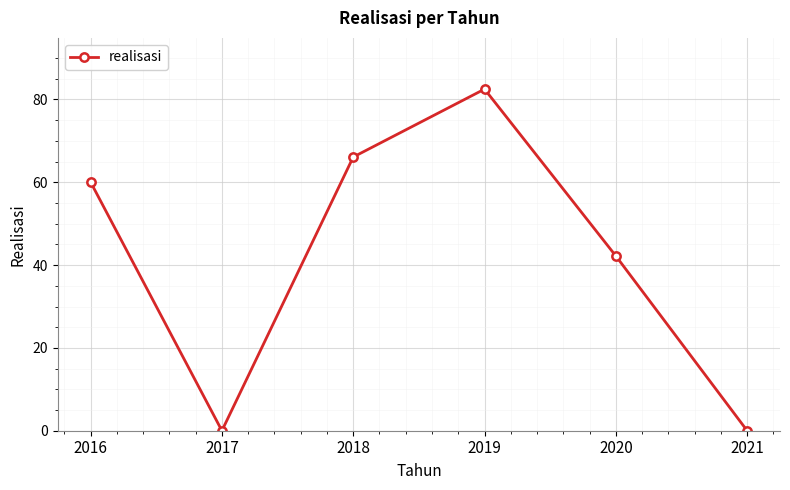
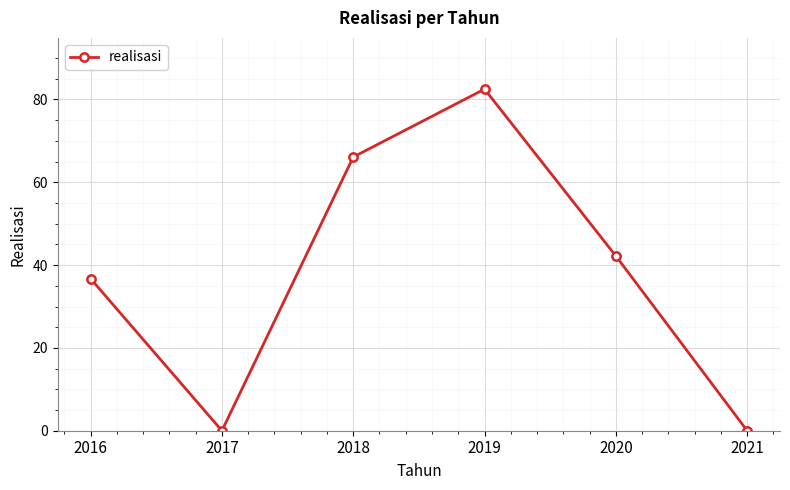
  {
-   "2016": 60,
+   "2016": 37,
    "2017": 0,
    "2018": 66,
    "2019": 83,
    "2020": 42,
    "2021": 0
  }
